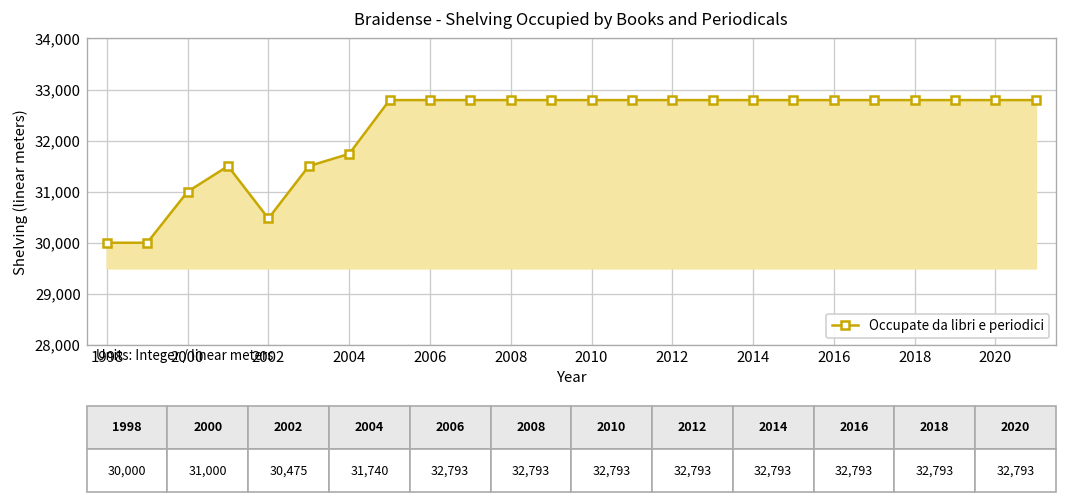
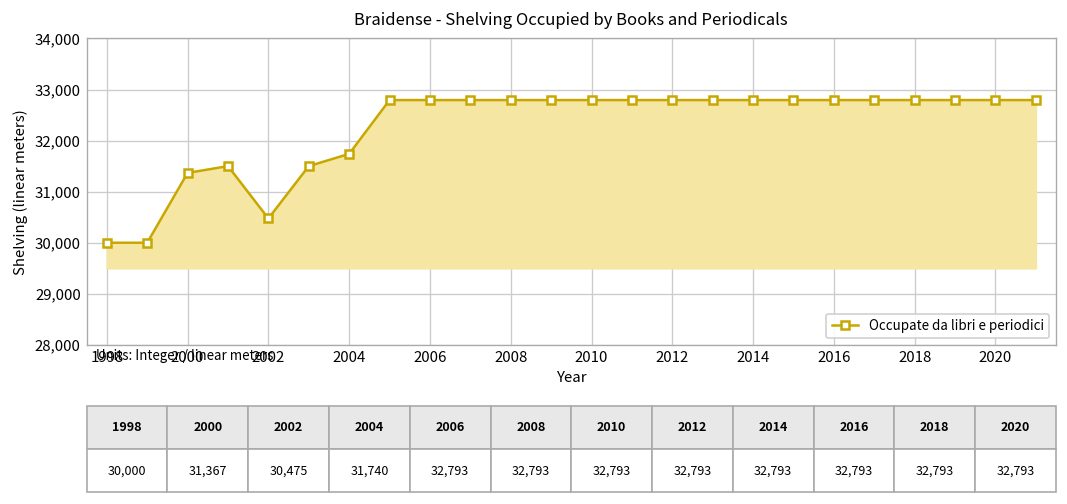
  {
-   "2000": "31,000"
+   "2000": "31,367"
  }
